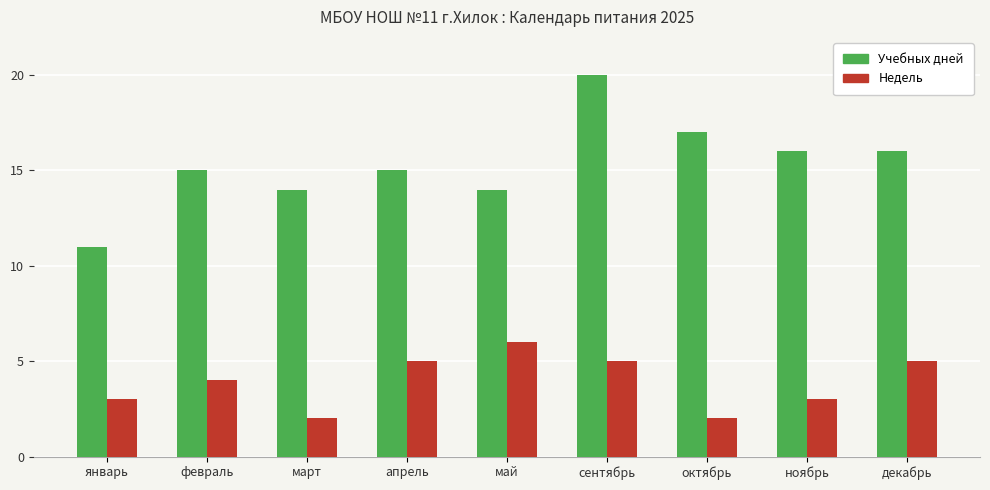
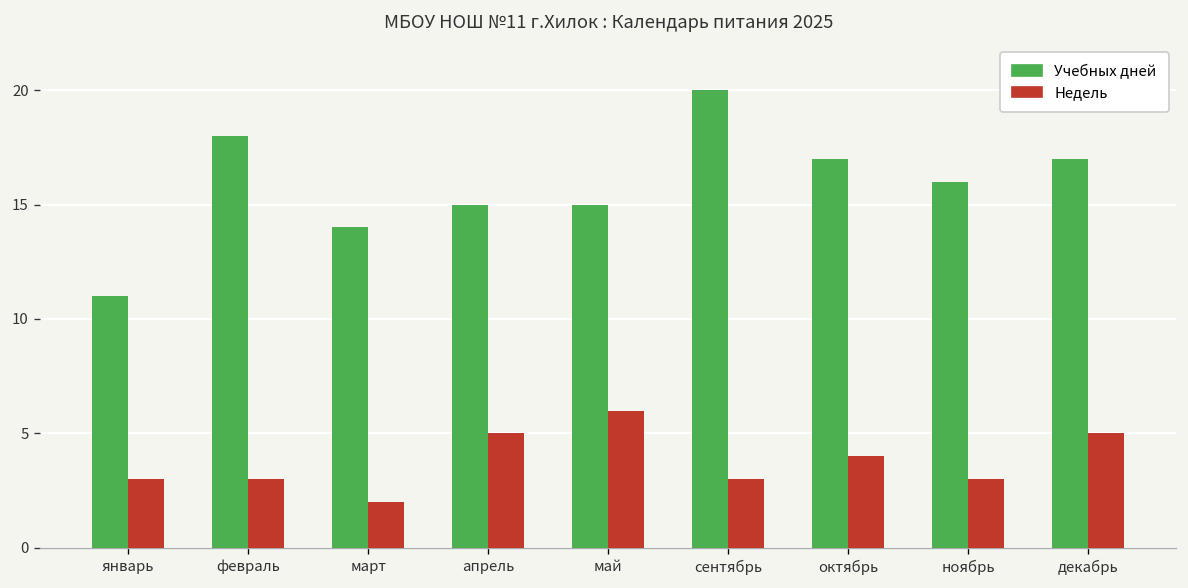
  {
    "Учебных дней": {
      "январь": 11,
-     "февраль": 15,
+     "февраль": 18,
      "март": 14,
      "апрель": 15,
-     "май": 14,
+     "май": 15,
      "сентябрь": 20,
      "октябрь": 17,
      "ноябрь": 16,
-     "декабрь": 16
+     "декабрь": 17
    },
    "Недель": {
      "январь": 3,
-     "февраль": 4,
+     "февраль": 3,
      "март": 2,
      "апрель": 5,
      "май": 6,
-     "сентябрь": 5,
-     "октябрь": 2,
+     "сентябрь": 3,
+     "октябрь": 4,
      "ноябрь": 3,
      "декабрь": 5
    }
  }
